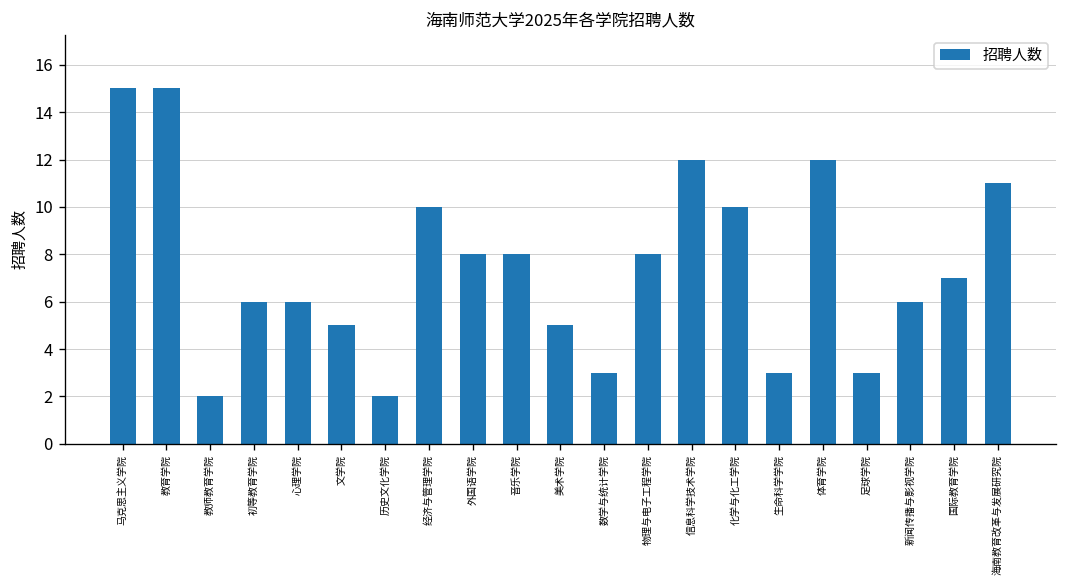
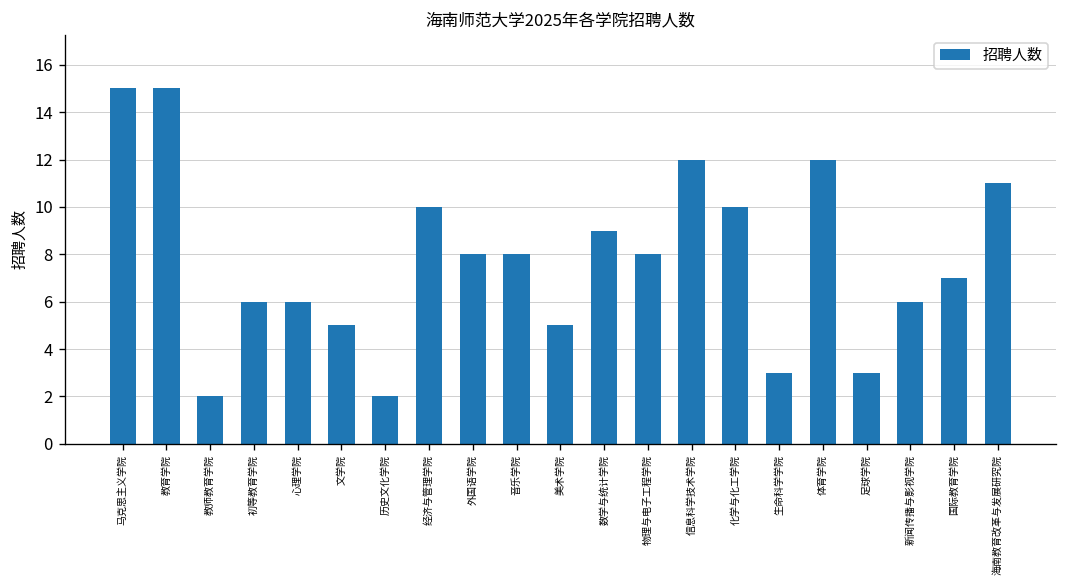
  {
    "马克思主义学院": 15,
    "教育学院": 15,
    "教师教育学院": 2,
    "初等教育学院": 6,
    "心理学院": 6,
    "文学院": 5,
    "历史文化学院": 2,
    "经济与管理学院": 10,
    "外国语学院": 8,
    "音乐学院": 8,
    "美术学院": 5,
-   "数学与统计学院": 3,
+   "数学与统计学院": 9,
    "物理与电子工程学院": 8,
    "信息科学技术学院": 12,
    "化学与化工学院": 10,
    "生命科学学院": 3,
    "体育学院": 12,
    "足球学院": 3,
    "新闻传播与影视学院": 6,
    "国际教育学院": 7,
    "海南教育改革与发展研究院": 11
  }
